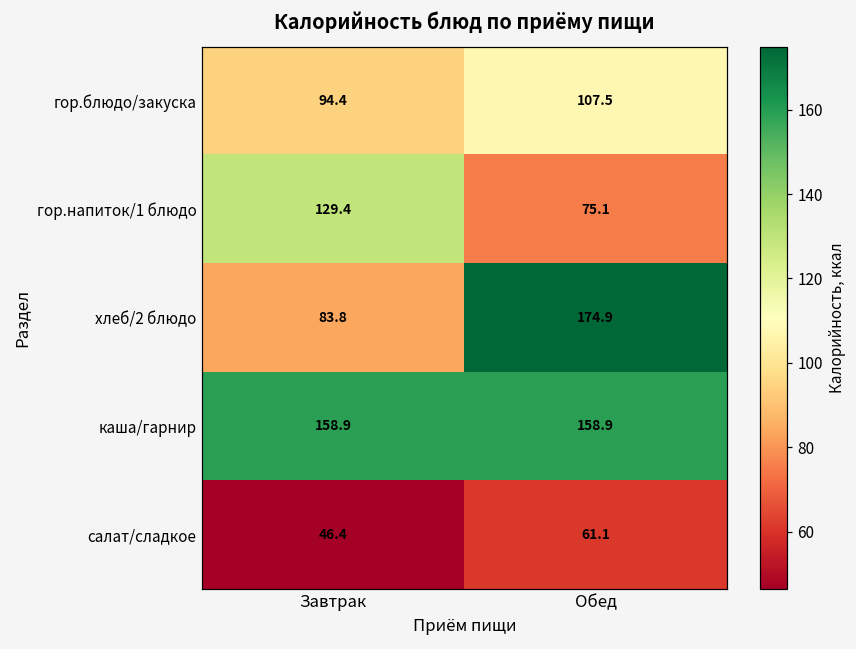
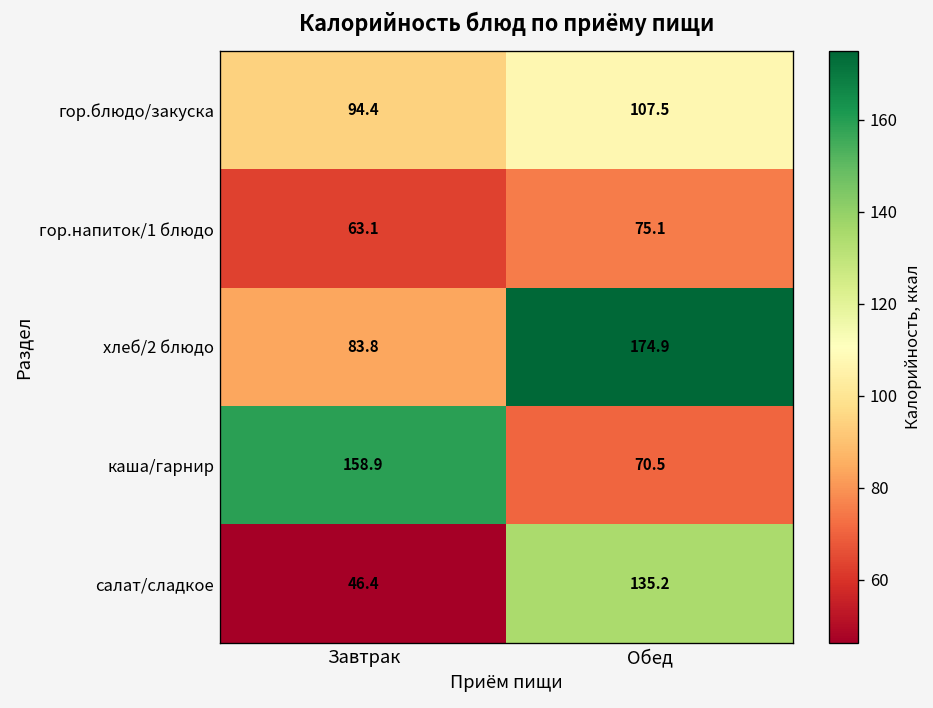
  {
    "гор.блюдо/закуска": {
      "Завтрак": 94.4,
      "Обед": 107.5
    },
    "гор.напиток/1 блюдо": {
-     "Завтрак": 129.4,
+     "Завтрак": 63.1,
      "Обед": 75.1
    },
    "хлеб/2 блюдо": {
      "Завтрак": 83.8,
      "Обед": 174.9
    },
    "каша/гарнир": {
      "Завтрак": 158.9,
-     "Обед": 158.9
+     "Обед": 70.5
    },
    "салат/сладкое": {
      "Завтрак": 46.4,
-     "Обед": 61.1
+     "Обед": 135.2
    }
  }
